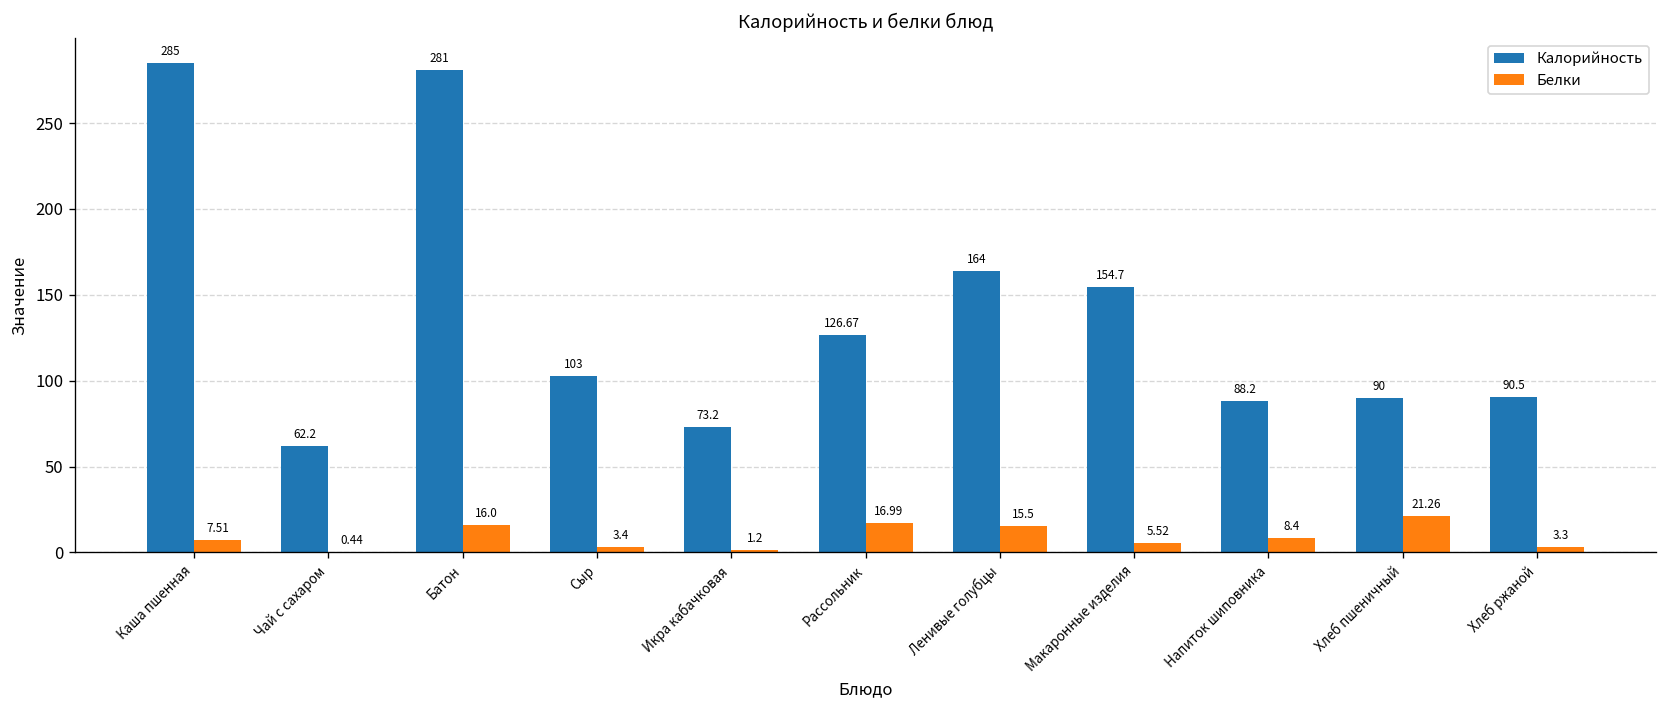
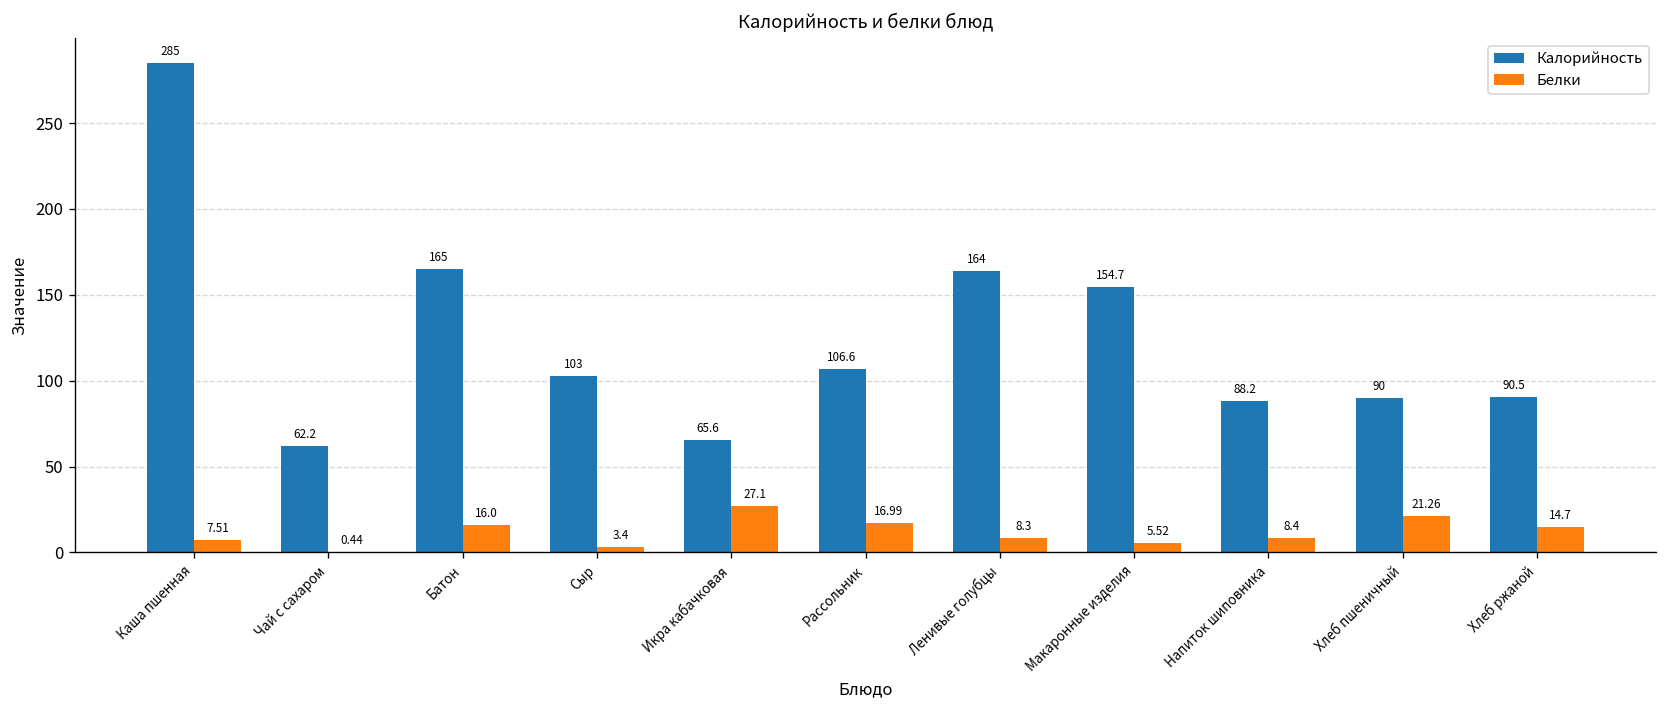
  {
    "Калорийность": {
      "Каша пшенная": 285,
      "Чай с сахаром": 62.2,
-     "Батон": 281,
+     "Батон": 165,
      "Сыр": 103,
-     "Икра кабачковая": 73.2,
-     "Рассольник": 126.67,
+     "Икра кабачковая": 65.6,
+     "Рассольник": 106.6,
      "Ленивые голубцы": 164,
      "Макаронные изделия": 154.7,
      "Напиток шиповника": 88.2,
      "Хлеб пшеничный": 90,
      "Хлеб ржаной": 90.5
    },
    "Белки": {
      "Каша пшенная": 7.51,
      "Чай с сахаром": 0.44,
      "Батон": 16.0,
      "Сыр": 3.4,
-     "Икра кабачковая": 1.2,
+     "Икра кабачковая": 27.1,
      "Рассольник": 16.99,
-     "Ленивые голубцы": 15.5,
+     "Ленивые голубцы": 8.3,
      "Макаронные изделия": 5.52,
      "Напиток шиповника": 8.4,
      "Хлеб пшеничный": 21.26,
-     "Хлеб ржаной": 3.3
+     "Хлеб ржаной": 14.7
    }
  }
